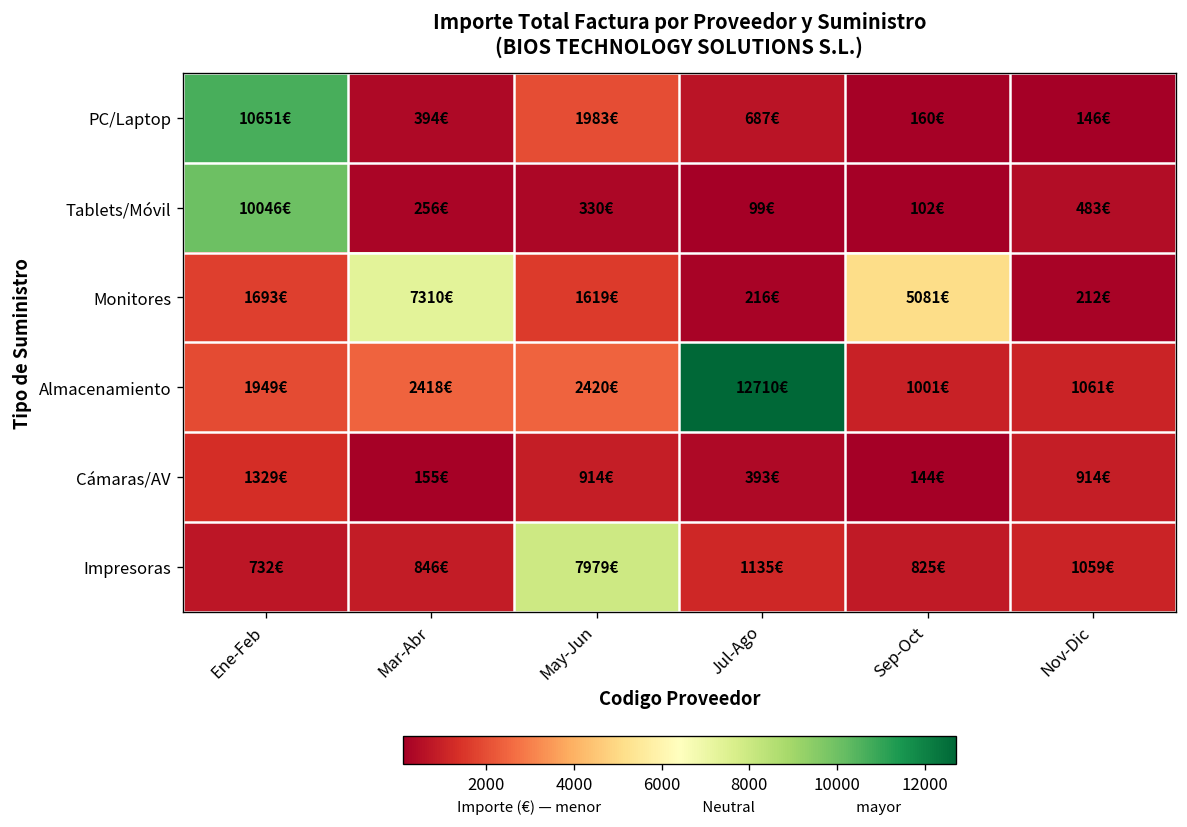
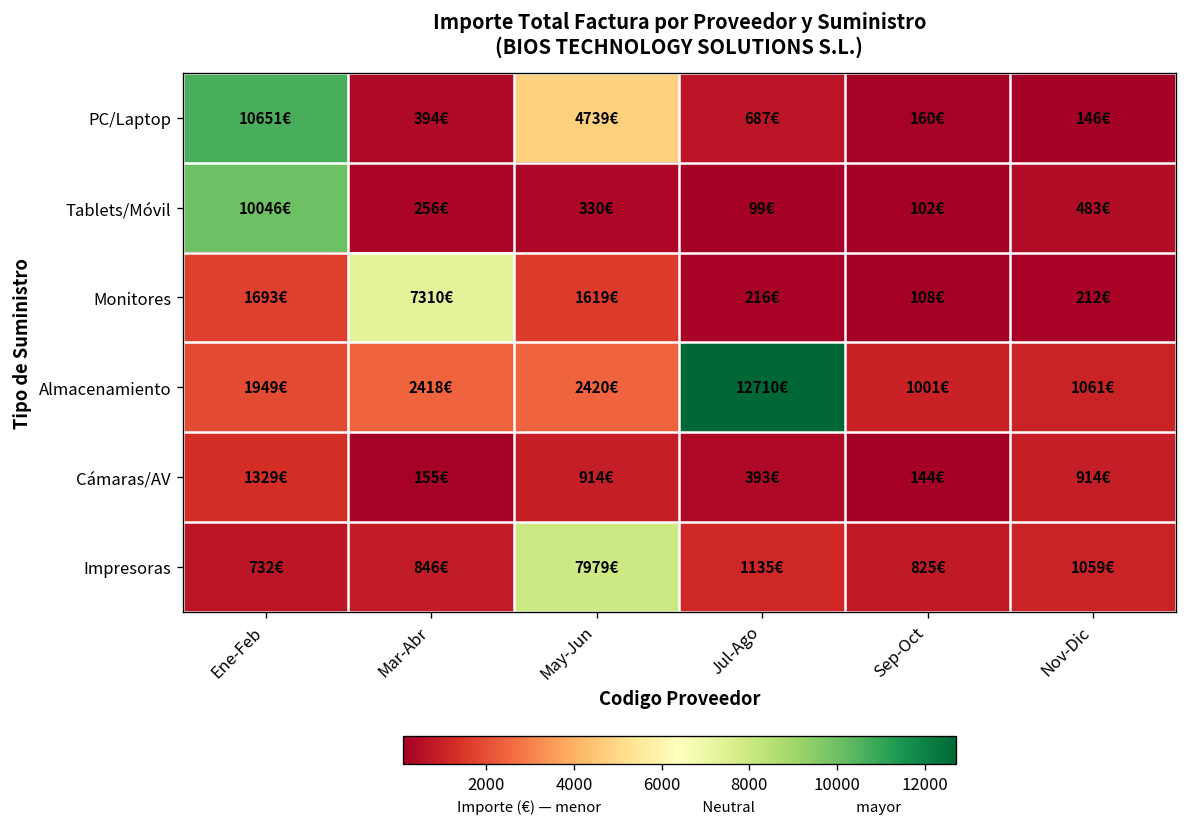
  {
    "PC/Laptop": {
      "Ene-Feb": "10651€",
      "Mar-Abr": "394€",
-     "May-Jun": "1983€",
+     "May-Jun": "4739€",
      "Jul-Ago": "687€",
      "Sep-Oct": "160€",
      "Nov-Dic": "146€"
    },
    "Tablets/Móvil": {
      "Ene-Feb": "10046€",
      "Mar-Abr": "256€",
      "May-Jun": "330€",
      "Jul-Ago": "99€",
      "Sep-Oct": "102€",
      "Nov-Dic": "483€"
    },
    "Monitores": {
      "Ene-Feb": "1693€",
      "Mar-Abr": "7310€",
      "May-Jun": "1619€",
      "Jul-Ago": "216€",
-     "Sep-Oct": "5081€",
+     "Sep-Oct": "108€",
      "Nov-Dic": "212€"
    },
    "Almacenamiento": {
      "Ene-Feb": "1949€",
      "Mar-Abr": "2418€",
      "May-Jun": "2420€",
      "Jul-Ago": "12710€",
      "Sep-Oct": "1001€",
      "Nov-Dic": "1061€"
    },
    "Cámaras/AV": {
      "Ene-Feb": "1329€",
      "Mar-Abr": "155€",
      "May-Jun": "914€",
      "Jul-Ago": "393€",
      "Sep-Oct": "144€",
      "Nov-Dic": "914€"
    },
    "Impresoras": {
      "Ene-Feb": "732€",
      "Mar-Abr": "846€",
      "May-Jun": "7979€",
      "Jul-Ago": "1135€",
      "Sep-Oct": "825€",
      "Nov-Dic": "1059€"
    }
  }
